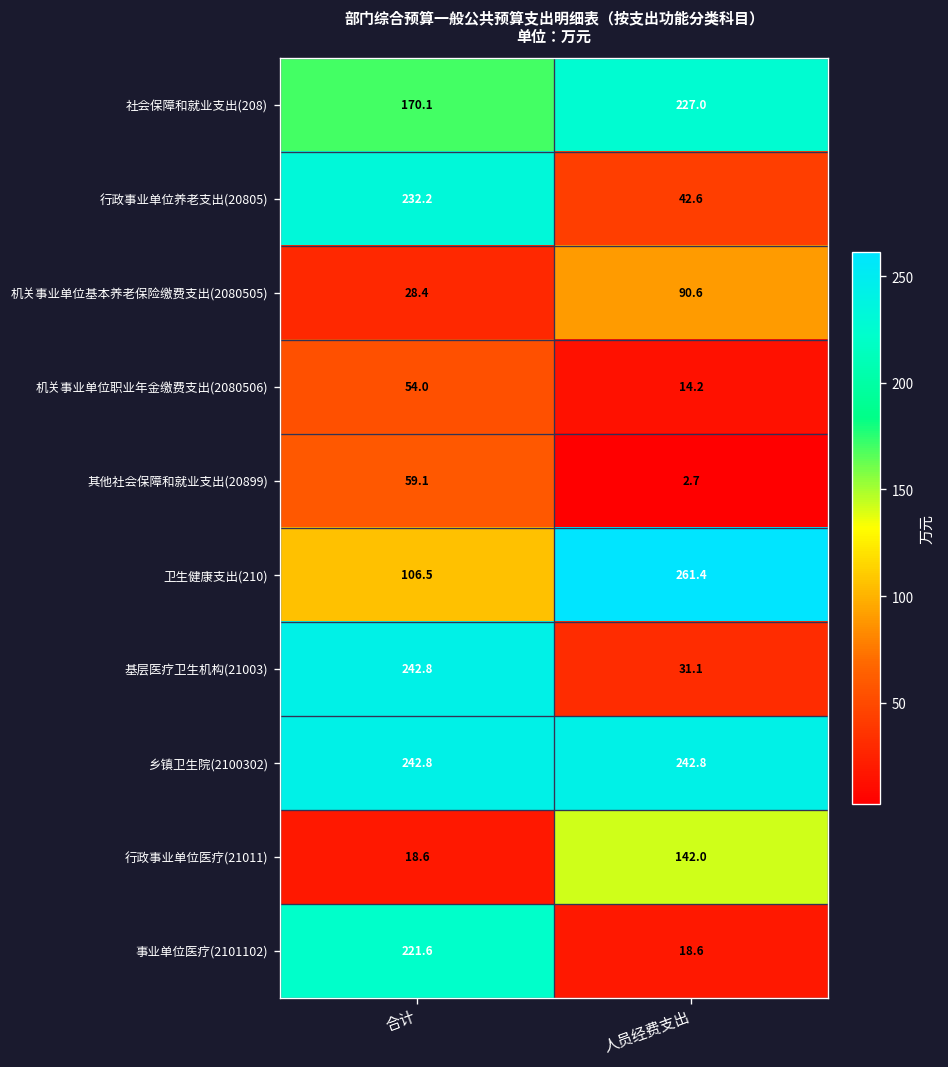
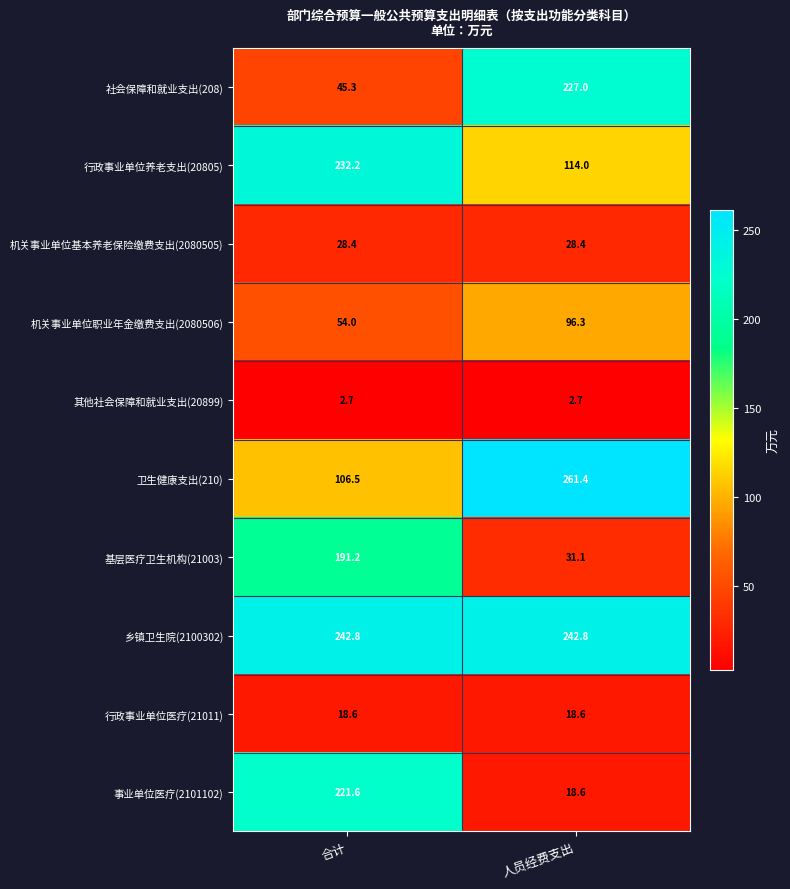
  {
    "社会保障和就业支出(208)": {
-     "合计": 170.1,
+     "合计": 45.3,
      "人员经费支出": 227.0
    },
    "行政事业单位养老支出(20805)": {
      "合计": 232.2,
-     "人员经费支出": 42.6
+     "人员经费支出": 114.0
    },
    "机关事业单位基本养老保险缴费支出(2080505)": {
      "合计": 28.4,
-     "人员经费支出": 90.6
+     "人员经费支出": 28.4
    },
    "机关事业单位职业年金缴费支出(2080506)": {
      "合计": 54.0,
-     "人员经费支出": 14.2
+     "人员经费支出": 96.3
    },
    "其他社会保障和就业支出(20899)": {
-     "合计": 59.1,
+     "合计": 2.7,
      "人员经费支出": 2.7
    },
    "卫生健康支出(210)": {
      "合计": 106.5,
      "人员经费支出": 261.4
    },
    "基层医疗卫生机构(21003)": {
-     "合计": 242.8,
+     "合计": 191.2,
      "人员经费支出": 31.1
    },
    "乡镇卫生院(2100302)": {
      "合计": 242.8,
      "人员经费支出": 242.8
    },
    "行政事业单位医疗(21011)": {
      "合计": 18.6,
-     "人员经费支出": 142.0
+     "人员经费支出": 18.6
    },
    "事业单位医疗(2101102)": {
      "合计": 221.6,
      "人员经费支出": 18.6
    }
  }
